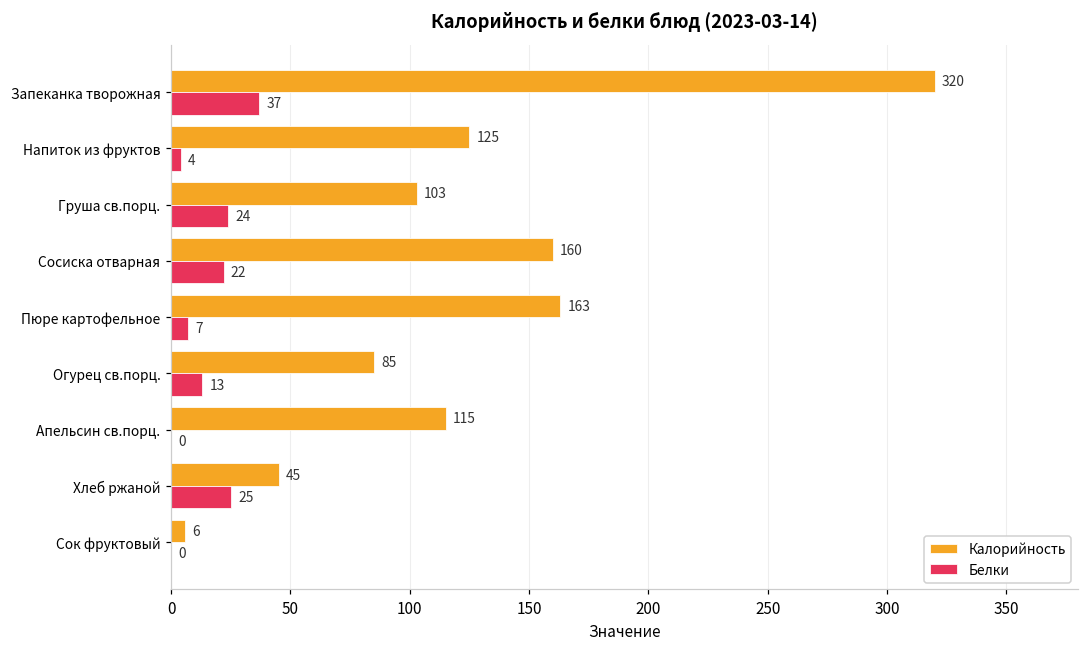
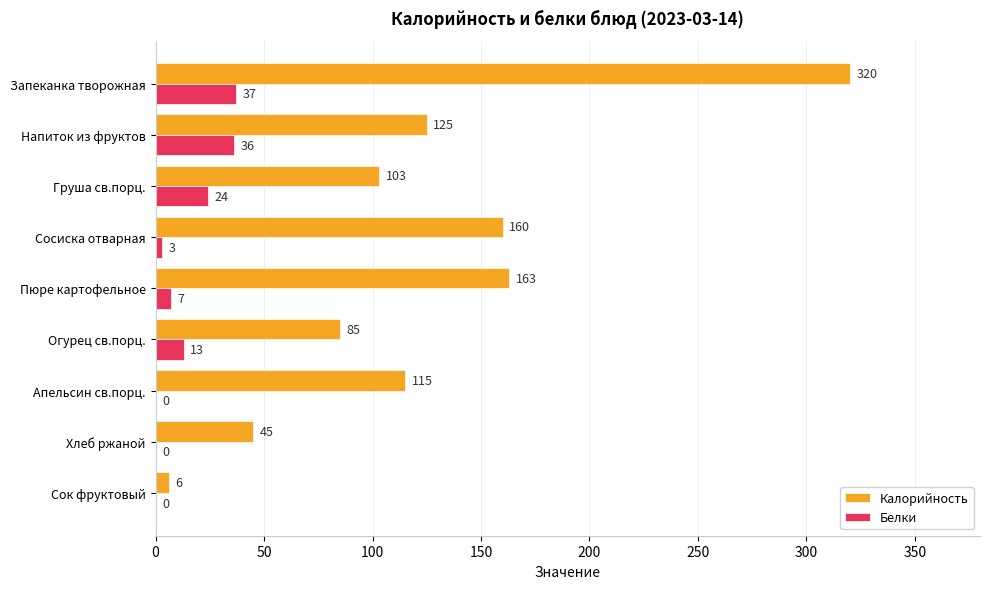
  {
    "Калорийность": {
      "Запеканка творожная": 320,
      "Напиток из фруктов": 125,
      "Груша св.порц.": 103,
      "Сосиска отварная": 160,
      "Пюре картофельное": 163,
      "Огурец св.порц.": 85,
      "Апельсин св.порц.": 115,
      "Хлеб ржаной": 45,
      "Сок фруктовый": 6
    },
    "Белки": {
      "Запеканка творожная": 37,
-     "Напиток из фруктов": 4,
+     "Напиток из фруктов": 36,
      "Груша св.порц.": 24,
-     "Сосиска отварная": 22,
+     "Сосиска отварная": 3,
      "Пюре картофельное": 7,
      "Огурец св.порц.": 13,
      "Апельсин св.порц.": 0,
-     "Хлеб ржаной": 25,
+     "Хлеб ржаной": 0,
      "Сок фруктовый": 0
    }
  }
